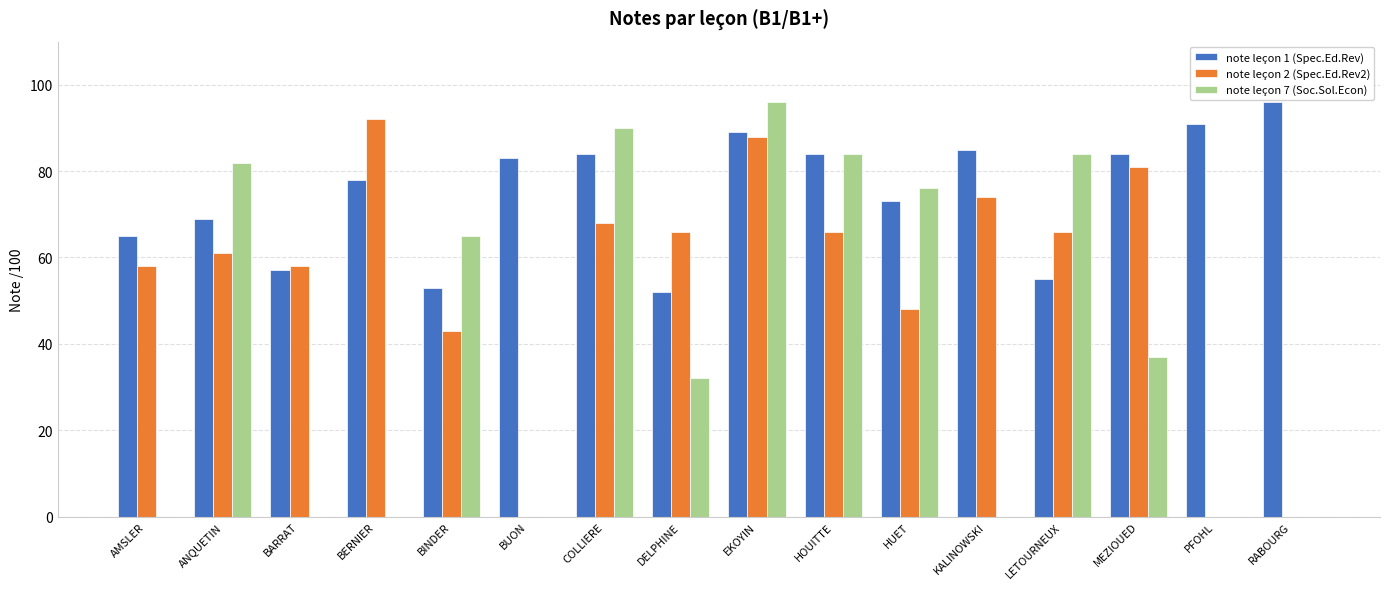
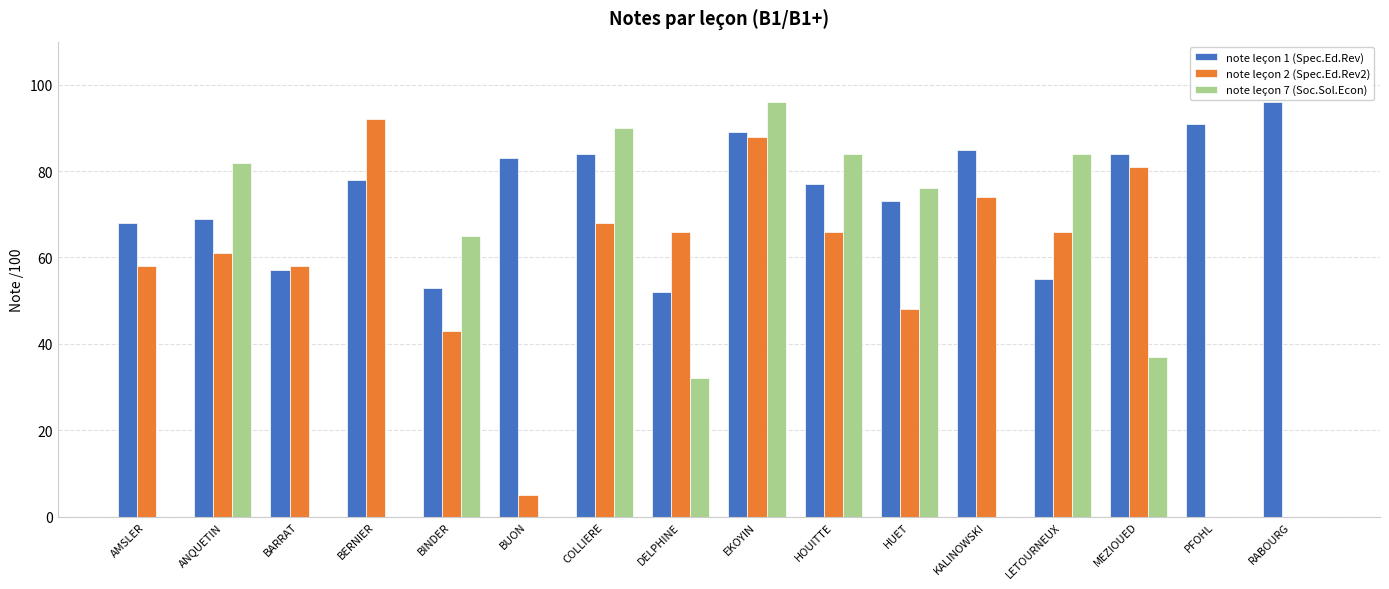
  {
    "note leçon 1 (Spec.Ed.Rev)": {
-     "AMSLER": 65,
+     "AMSLER": 68,
      "ANQUETIN": 69,
      "BARRAT": 57,
      "BERNIER": 78,
      "BINDER": 53,
      "BUON": 83,
      "COLLIERE": 84,
      "DELPHINE": 52,
      "EKOYIN": 89,
-     "HOUITTE": 84,
+     "HOUITTE": 77,
      "HUET": 73,
      "KALINOWSKI": 85,
      "LETOURNEUX": 55,
      "MEZIOUED": 84,
      "PFOHL": 91,
      "RABOURG": 96
    },
    "note leçon 2 (Spec.Ed.Rev2)": {
      "AMSLER": 58,
      "ANQUETIN": 61,
      "BARRAT": 58,
      "BERNIER": 92,
      "BINDER": 43,
-     "BUON": 0,
+     "BUON": 5,
      "COLLIERE": 68,
      "DELPHINE": 66,
      "EKOYIN": 88,
      "HOUITTE": 66,
      "HUET": 48,
      "KALINOWSKI": 74,
      "LETOURNEUX": 66,
      "MEZIOUED": 81,
      "PFOHL": 0,
      "RABOURG": 0
    },
    "note leçon 7 (Soc.Sol.Econ)": {
      "AMSLER": 0,
      "ANQUETIN": 82,
      "BARRAT": 0,
      "BERNIER": 0,
      "BINDER": 65,
      "BUON": 0,
      "COLLIERE": 90,
      "DELPHINE": 32,
      "EKOYIN": 96,
      "HOUITTE": 84,
      "HUET": 76,
      "KALINOWSKI": 0,
      "LETOURNEUX": 84,
      "MEZIOUED": 37,
      "PFOHL": 0,
      "RABOURG": 0
    }
  }
